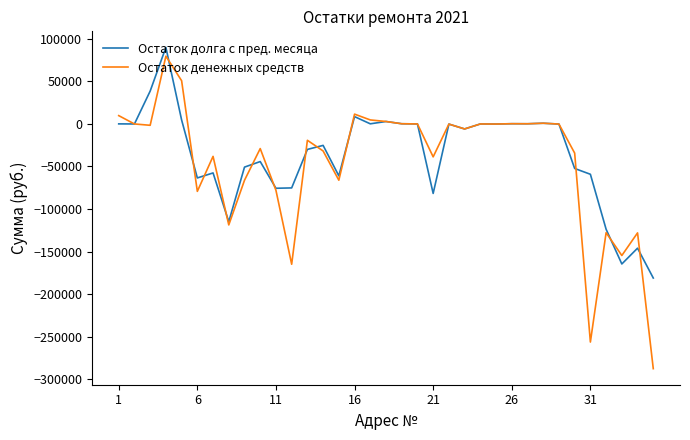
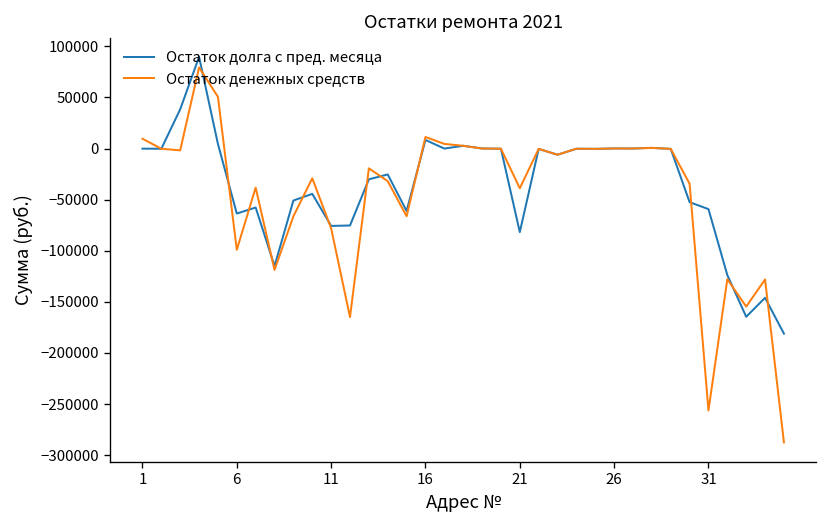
  {
    "Остаток долга с пред. месяца": {
      "1": 0,
      "6": -60000,
      "21": -80000,
      "31": -60000
    },
    "Остаток денежных средств": {
      "1": 10000,
-     "6": -80000,
+     "6": -100000,
      "21": -40000,
      "31": -260000
    }
  }
